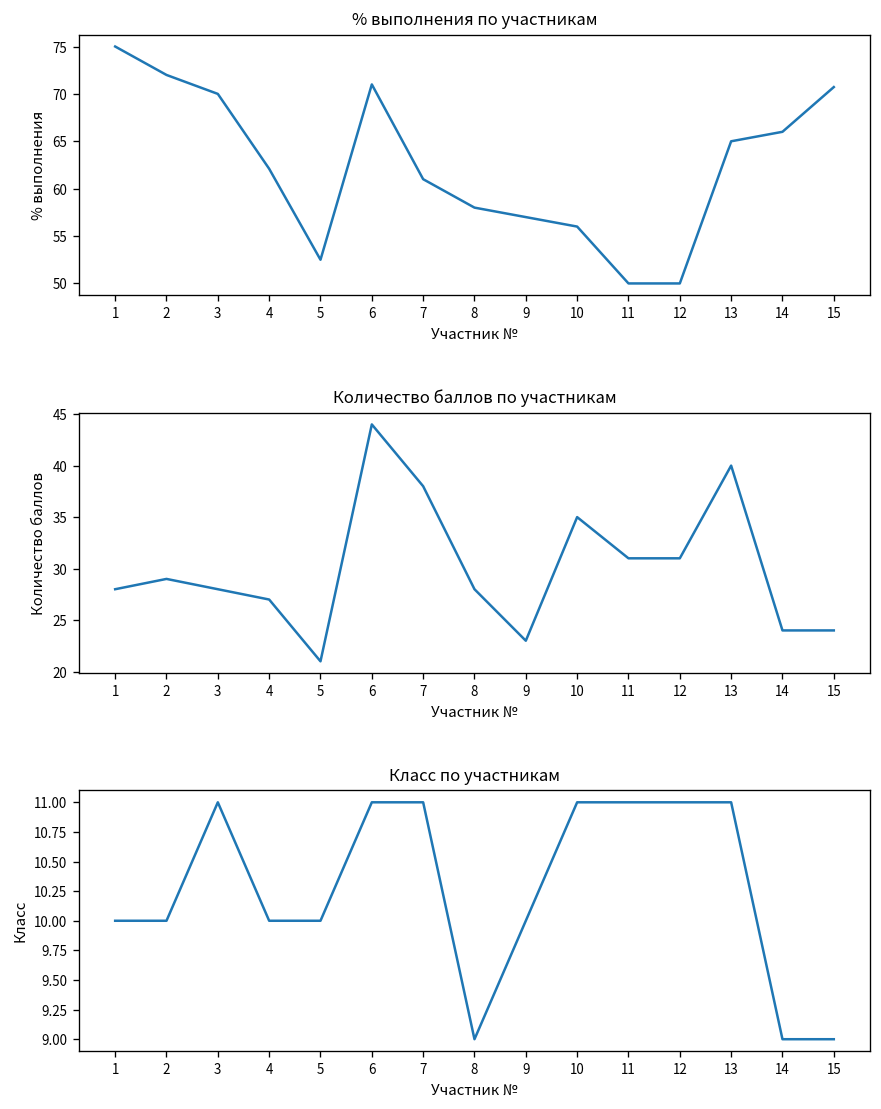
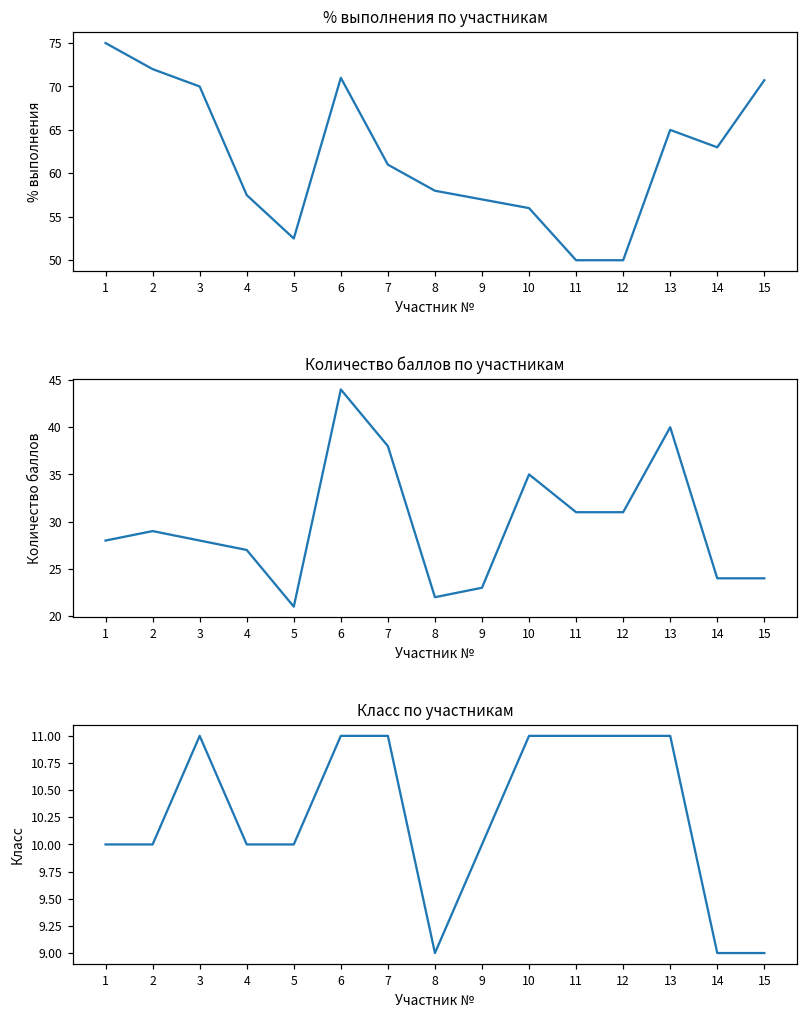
  {
    "% выполнения по участникам": {
      "1": 75,
      "2": 72,
      "3": 70,
-     "4": 62,
+     "4": 58,
      "5": 53,
      "6": 71,
      "7": 61,
      "8": 58,
      "9": 57,
      "10": 56,
      "11": 50,
      "12": 50,
      "13": 65,
-     "14": 66,
+     "14": 63,
      "15": 71
    },
    "Количество баллов по участникам": {
      "1": 28,
      "2": 29,
      "3": 28,
      "4": 27,
      "5": 21,
      "6": 44,
      "7": 38,
-     "8": 28,
+     "8": 22,
      "9": 23,
      "10": 35,
      "11": 31,
      "12": 31,
      "13": 40,
      "14": 24,
      "15": 24
    },
    "Класс по участникам": {
      "1": 10.0,
      "2": 10.0,
      "3": 11.0,
      "4": 10.0,
      "5": 10.0,
      "6": 11.0,
      "7": 11.0,
      "8": 9.0,
      "9": 10.0,
      "10": 11.0,
      "11": 11.0,
      "12": 11.0,
      "13": 11.0,
      "14": 9.0,
      "15": 9.0
    }
  }
